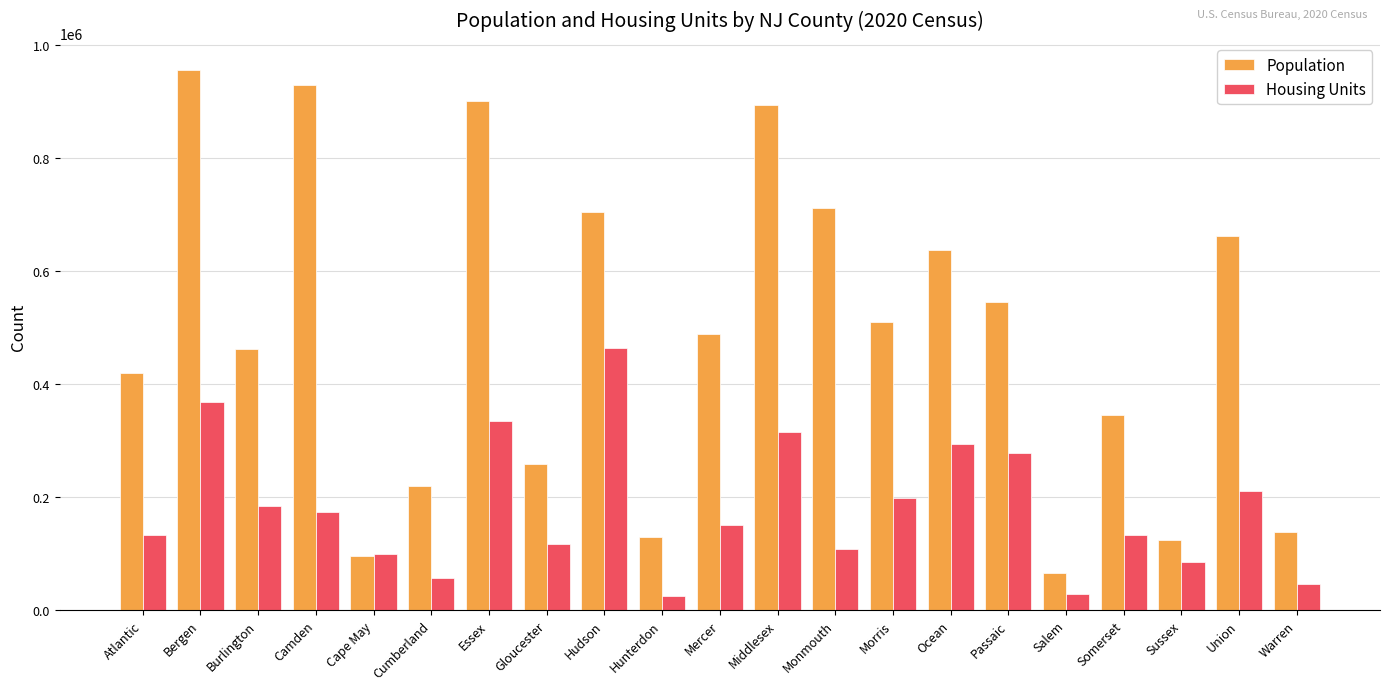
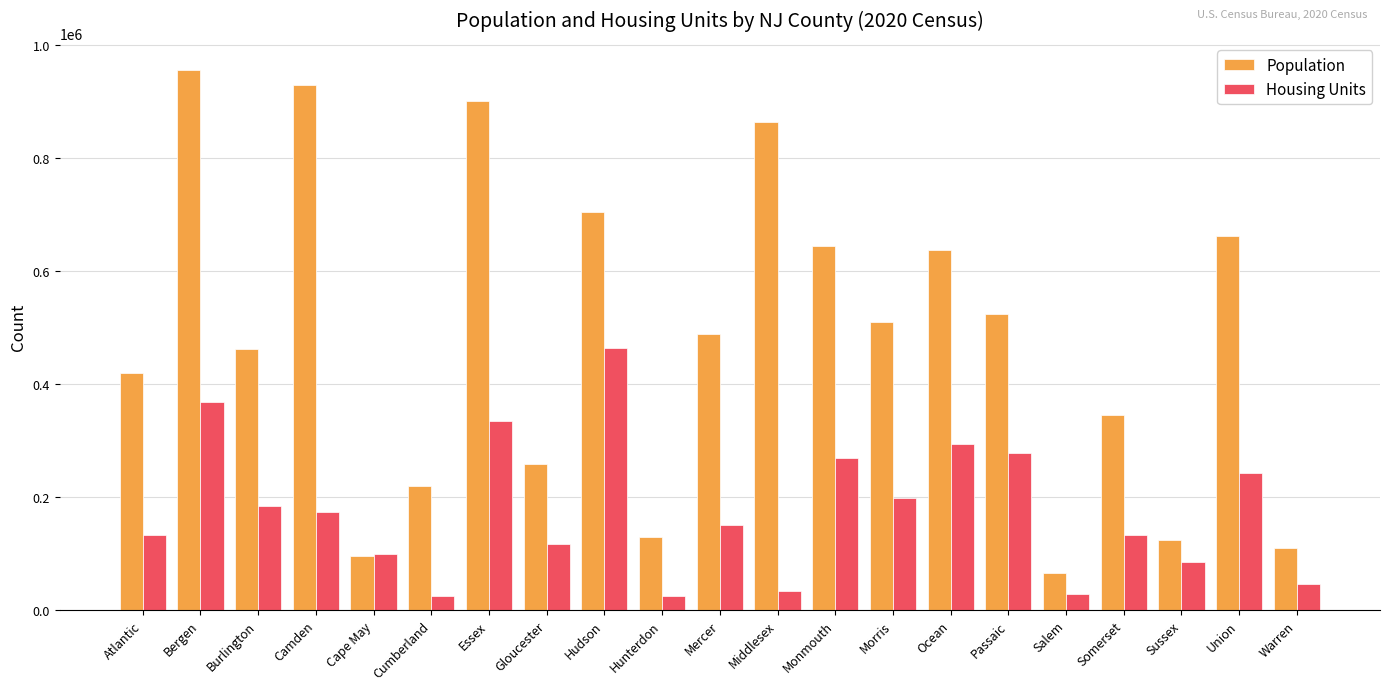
  {
    "Population": {
      "Atlantic": 420000,
      "Bergen": 960000,
      "Burlington": 460000,
      "Camden": 930000,
      "Cape May": 100000,
      "Cumberland": 220000,
      "Essex": 900000,
      "Gloucester": 260000,
      "Hudson": 710000,
      "Hunterdon": 130000,
      "Mercer": 490000,
-     "Middlesex": 890000,
-     "Monmouth": 710000,
+     "Middlesex": 860000,
+     "Monmouth": 640000,
      "Morris": 510000,
      "Ocean": 640000,
-     "Passaic": 540000,
+     "Passaic": 520000,
      "Salem": 60000,
      "Somerset": 350000,
      "Sussex": 120000,
      "Union": 660000,
-     "Warren": 140000
+     "Warren": 110000
    },
    "Housing Units": {
      "Atlantic": 130000,
      "Bergen": 370000,
      "Burlington": 180000,
      "Camden": 170000,
      "Cape May": 100000,
-     "Cumberland": 60000,
+     "Cumberland": 20000,
      "Essex": 330000,
      "Gloucester": 120000,
      "Hudson": 460000,
      "Hunterdon": 30000,
      "Mercer": 150000,
-     "Middlesex": 320000,
-     "Monmouth": 110000,
+     "Middlesex": 30000,
+     "Monmouth": 270000,
      "Morris": 200000,
      "Ocean": 290000,
      "Passaic": 280000,
      "Salem": 30000,
      "Somerset": 130000,
      "Sussex": 90000,
-     "Union": 210000,
+     "Union": 240000,
      "Warren": 50000
    }
  }
